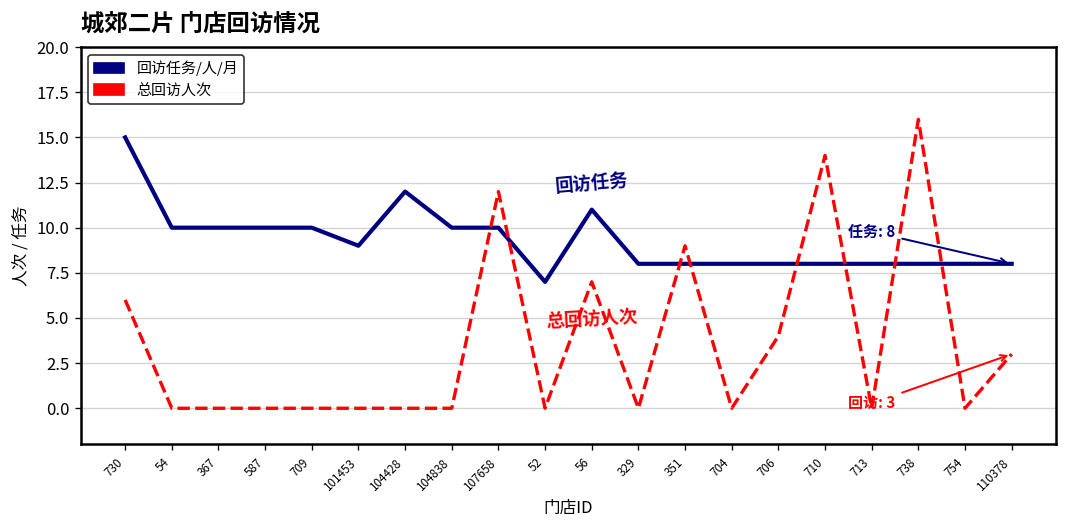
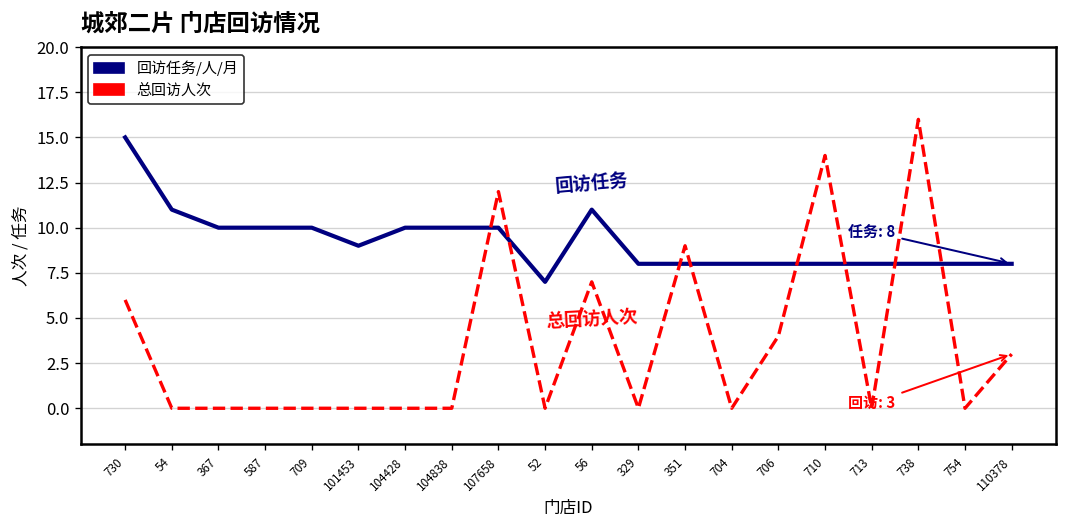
  {
    "回访任务/人/月": {
      "730": 15,
-     "54": 10,
+     "54": 11,
      "367": 10,
      "587": 10,
      "709": 10,
      "101453": 9,
-     "104428": 12,
+     "104428": 10,
      "104838": 10,
      "107658": 10,
      "52": 7,
      "56": 11,
      "329": 8,
      "351": 8,
      "704": 8,
      "706": 8,
      "710": 8,
      "110378": 8
    },
    "总回访人次": {
      "730": 6,
      "54": 0,
      "367": 0,
      "587": 0,
      "709": 0,
      "101453": 0,
      "104428": 0,
      "104838": 0,
      "107658": 12,
      "52": 0,
      "56": 7,
      "329": 0,
      "351": 9,
      "704": 0,
      "706": 4,
      "710": 14,
      "738": 16,
      "110378": 3
    }
  }
